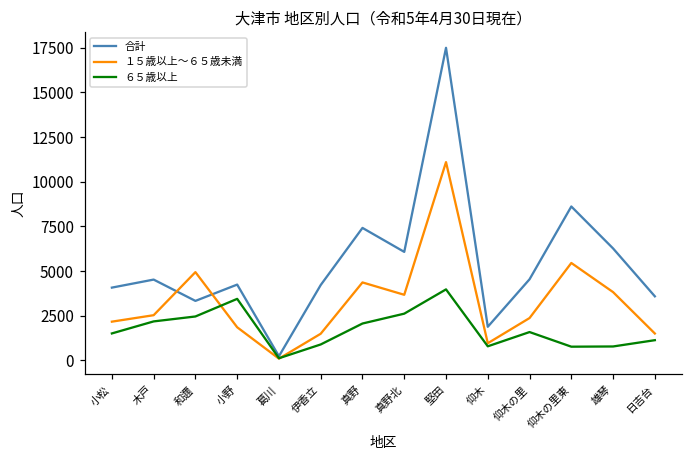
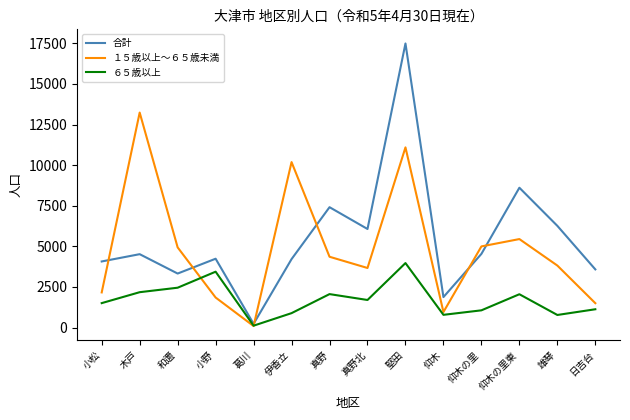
  {
    "合計": {
      "小松": 4100,
      "木戸": 4500,
      "和邇": 3300,
      "小野": 4200,
      "伊香立": 4200,
      "真野": 7400,
      "真野北": 6100,
      "堅田": 17500,
      "仰木": 1900,
      "仰木の里": 4500,
      "仰木の里東": 8600,
      "雄琴": 6300,
      "日吉台": 3600
    },
    "１５歳以上～６５歳未満": {
      "小松": 2200,
-     "木戸": 2500,
+     "木戸": 13200,
      "和邇": 4900,
      "小野": 1900,
-     "伊香立": 1500,
+     "伊香立": 10200,
      "真野": 4400,
      "真野北": 3700,
      "堅田": 11100,
      "仰木": 1000,
-     "仰木の里": 2400,
+     "仰木の里": 5000,
      "仰木の里東": 5500,
      "雄琴": 3800,
      "日吉台": 1500
    },
    "６５歳以上": {
      "小松": 1500,
      "木戸": 2200,
      "和邇": 2500,
      "小野": 3400,
      "伊香立": 900,
      "真野": 2100,
-     "真野北": 2600,
+     "真野北": 1700,
      "堅田": 4000,
      "仰木": 800,
-     "仰木の里": 1600,
-     "仰木の里東": 800,
+     "仰木の里": 1100,
+     "仰木の里東": 2100,
      "雄琴": 800,
      "日吉台": 1100
    }
  }
